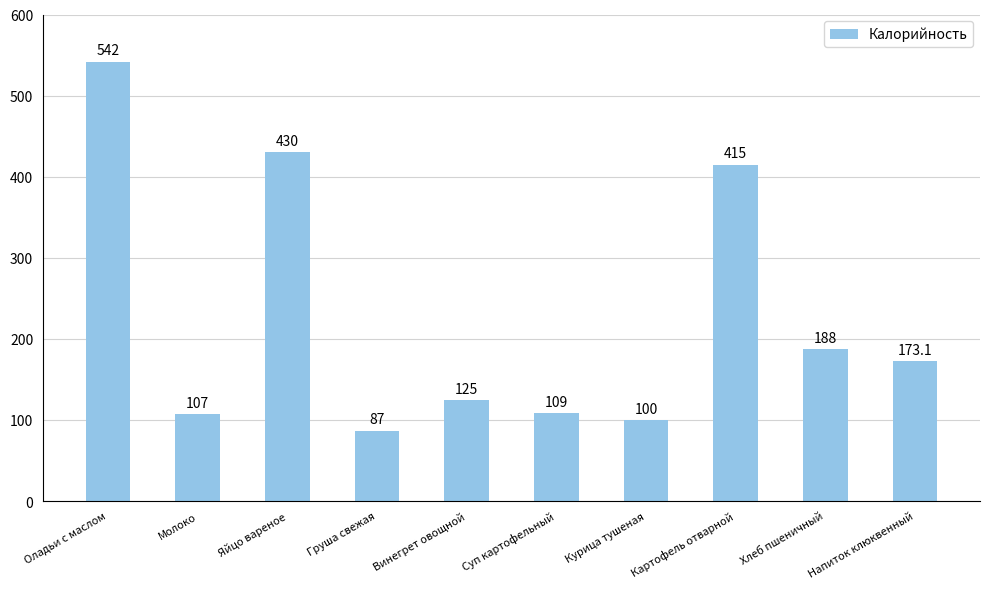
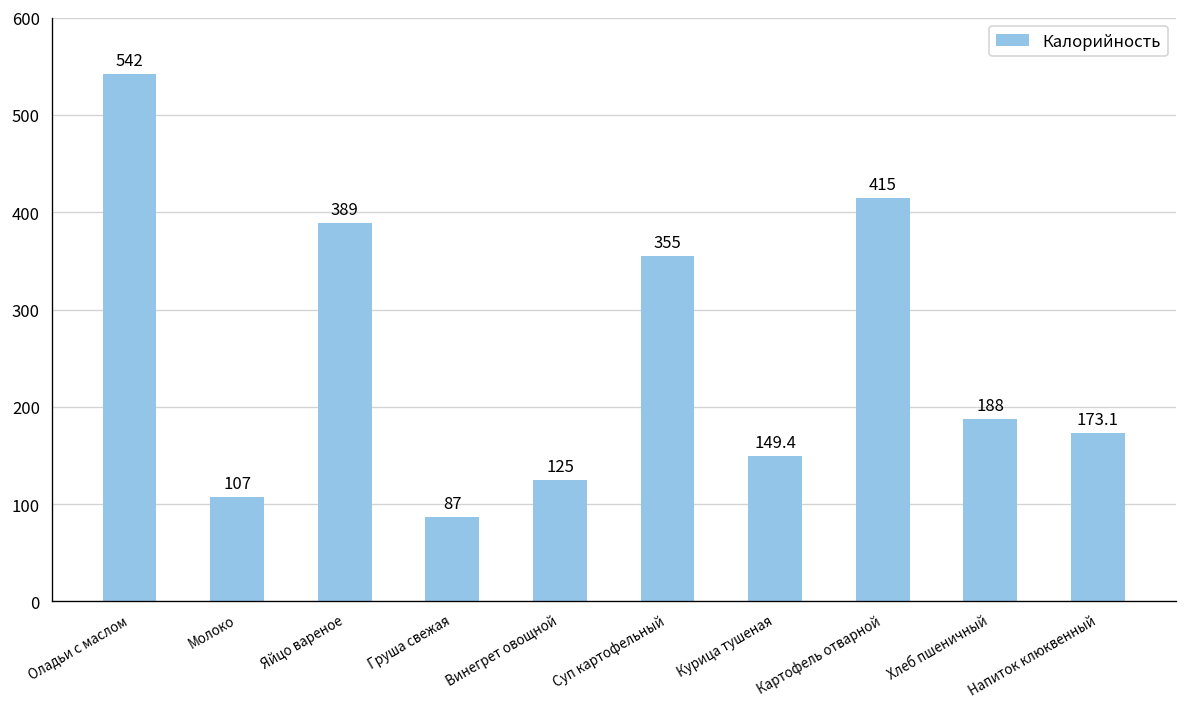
  {
    "Оладьи с маслом": 542,
    "Молоко": 107,
-   "Яйцо вареное": 430,
+   "Яйцо вареное": 389,
    "Груша свежая": 87,
    "Винегрет овощной": 125,
-   "Суп картофельный": 109,
-   "Курица тушеная": 100,
+   "Суп картофельный": 355,
+   "Курица тушеная": 149.4,
    "Картофель отварной": 415,
    "Хлеб пшеничный": 188,
    "Напиток клюквенный": 173.1
  }
